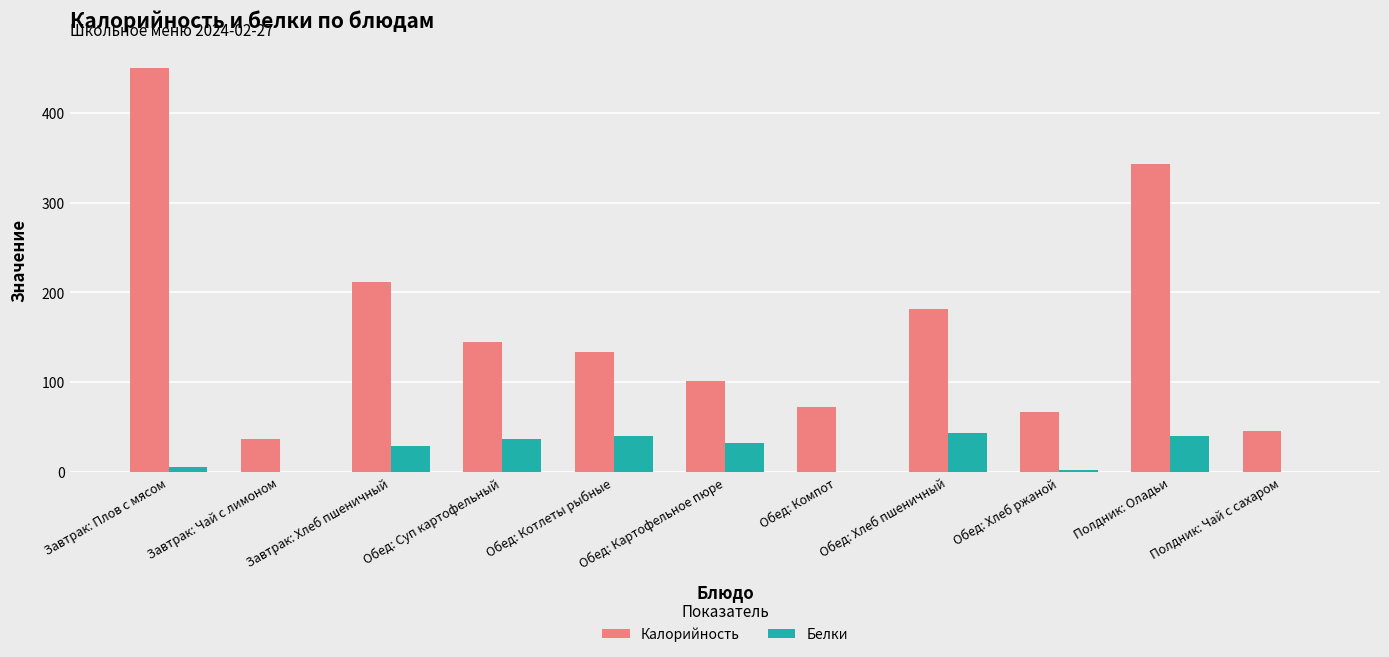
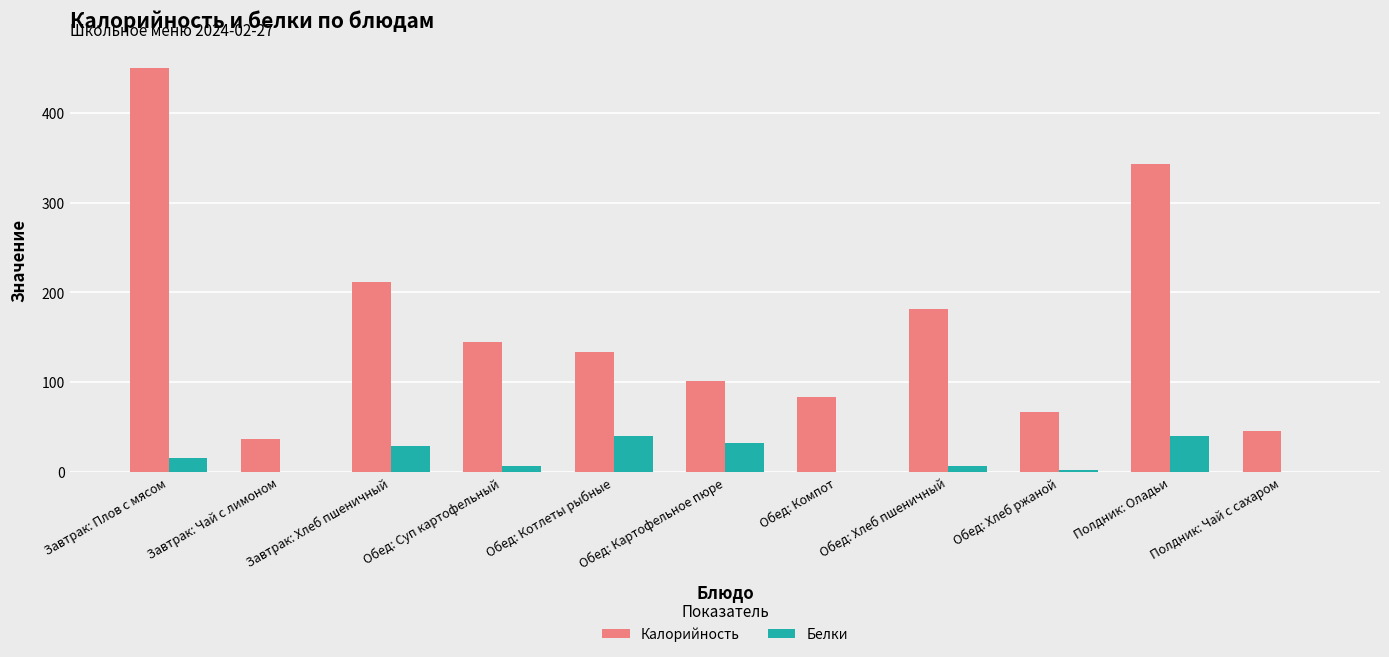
  {
    "Калорийность": {
      "Завтрак: Плов с мясом": 450,
      "Завтрак: Чай с лимоном": 40,
      "Завтрак: Хлеб пшеничный": 210,
      "Обед: Суп картофельный": 150,
      "Обед: Котлеты рыбные": 130,
      "Обед: Картофельное пюре": 100,
-     "Обед: Компот": 70,
+     "Обед: Компот": 80,
      "Обед: Хлеб пшеничный": 180,
      "Обед: Хлеб ржаной": 70,
      "Полдник: Оладьи": 340,
      "Полдник: Чай с сахаром": 50
    },
    "Белки": {
-     "Завтрак: Плов с мясом": 10,
+     "Завтрак: Плов с мясом": 20,
      "Завтрак: Чай с лимоном": 0,
      "Завтрак: Хлеб пшеничный": 30,
-     "Обед: Суп картофельный": 40,
+     "Обед: Суп картофельный": 10,
      "Обед: Котлеты рыбные": 40,
      "Обед: Картофельное пюре": 30,
      "Обед: Компот": 0,
-     "Обед: Хлеб пшеничный": 40,
+     "Обед: Хлеб пшеничный": 10,
      "Полдник: Оладьи": 40,
      "Полдник: Чай с сахаром": 0
    }
  }
